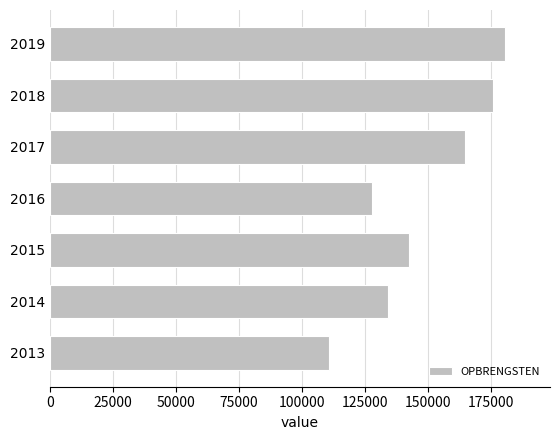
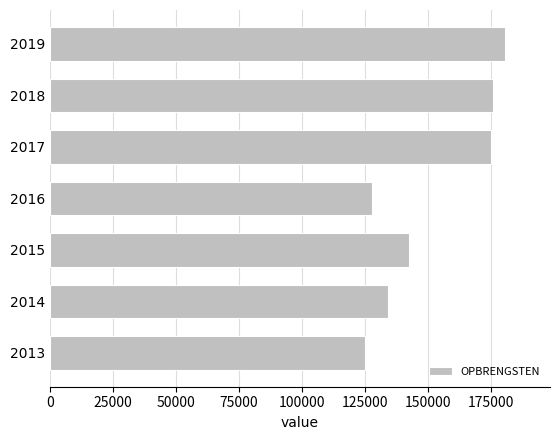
  {
    "2019": 181000,
    "2018": 176000,
-   "2017": 165000,
+   "2017": 175000,
    "2016": 128000,
    "2015": 143000,
    "2014": 134000,
-   "2013": 111000
+   "2013": 125000
  }
